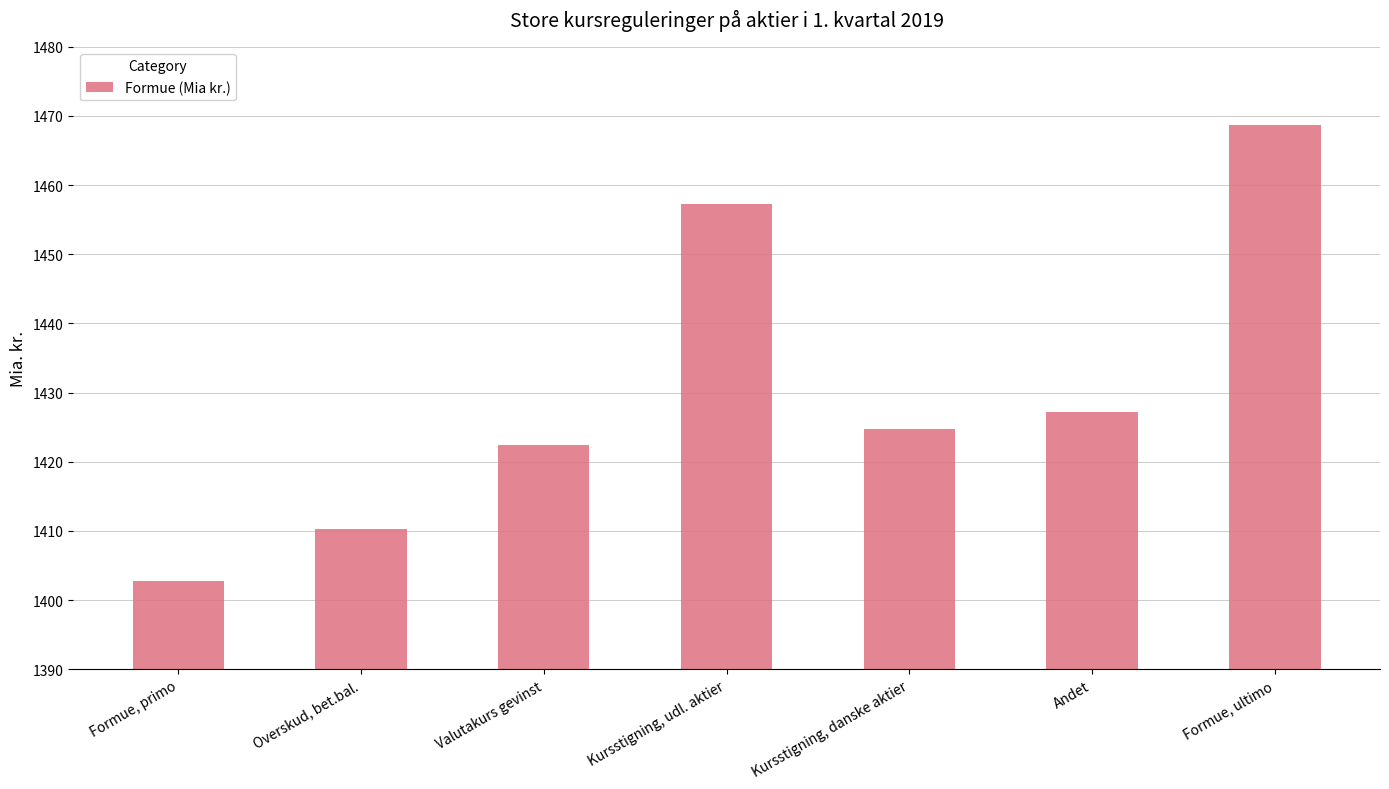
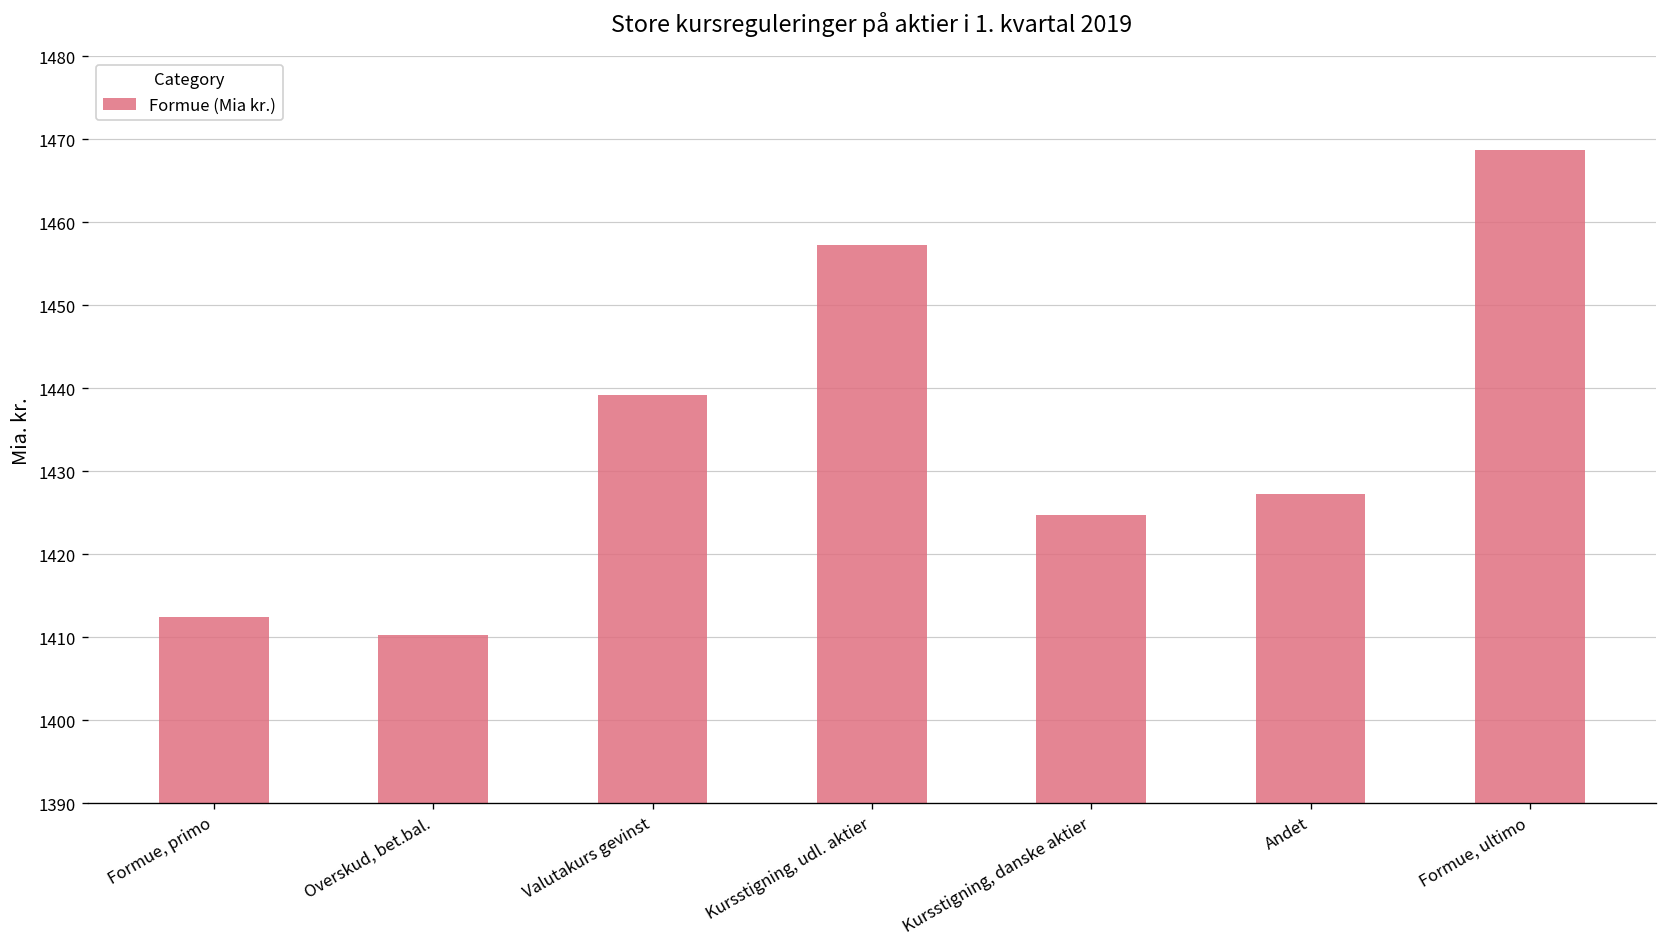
  {
-   "Formue, primo": 1403,
+   "Formue, primo": 1412,
    "Overskud, bet.bal.": 1410,
-   "Valutakurs gevinst": 1422,
+   "Valutakurs gevinst": 1439,
    "Kursstigning, udl. aktier": 1457,
    "Kursstigning, danske aktier": 1425,
    "Andet": 1427,
    "Formue, ultimo": 1469
  }
